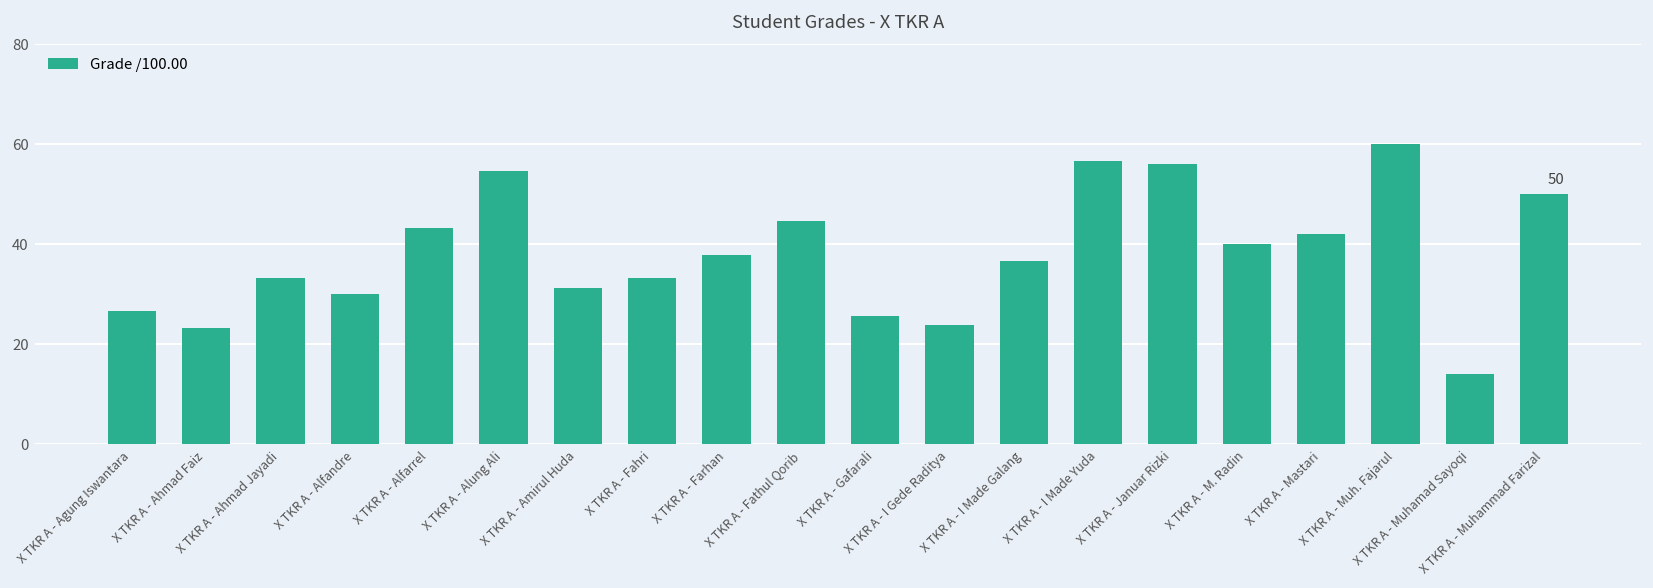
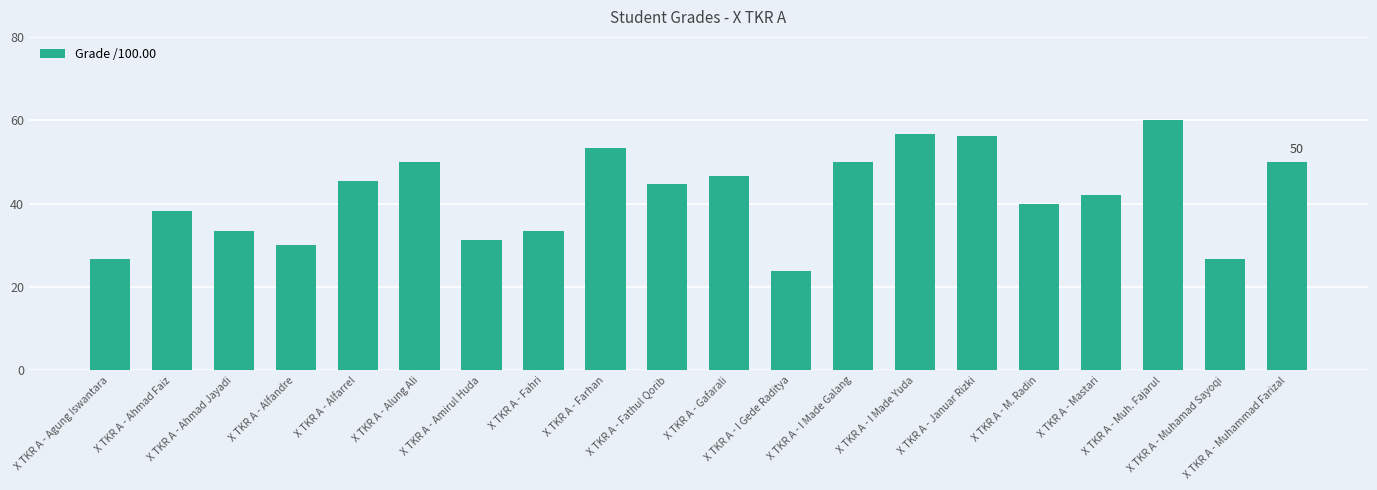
  {
    "X TKR A - Agung Iswantara": 27,
-   "X TKR A - Ahmad Faiz": 23,
+   "X TKR A - Ahmad Faiz": 38,
    "X TKR A - Ahmad Jayadi": 33,
    "X TKR A - Alfandre": 30,
-   "X TKR A - Alfarrel": 43,
-   "X TKR A - Alung Ali": 55,
+   "X TKR A - Alfarrel": 45,
+   "X TKR A - Alung Ali": 50,
    "X TKR A - Amirul Huda": 31,
    "X TKR A - Fahri": 33,
-   "X TKR A - Farhan": 38,
+   "X TKR A - Farhan": 53,
    "X TKR A - Fathul Qorib": 45,
-   "X TKR A - Gafarali": 26,
+   "X TKR A - Gafarali": 47,
    "X TKR A - I Gede Raditya": 24,
-   "X TKR A - I Made Galang": 37,
+   "X TKR A - I Made Galang": 50,
    "X TKR A - I Made Yuda": 57,
    "X TKR A - Januar Rizki": 56,
    "X TKR A - M. Radin": 40,
    "X TKR A - Mastari": 42,
    "X TKR A - Muh. Fajarul": 60,
-   "X TKR A - Muhamad Sayoqi": 14
+   "X TKR A - Muhamad Sayoqi": 27
  }
